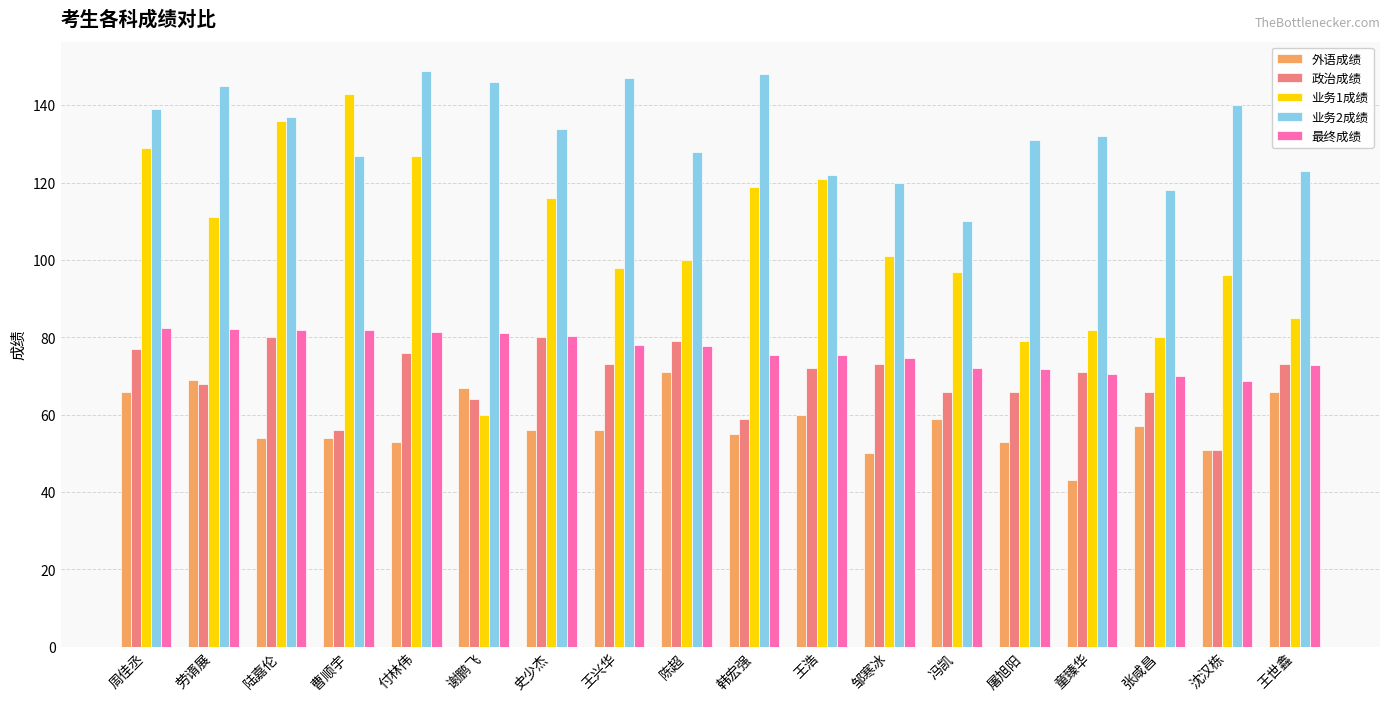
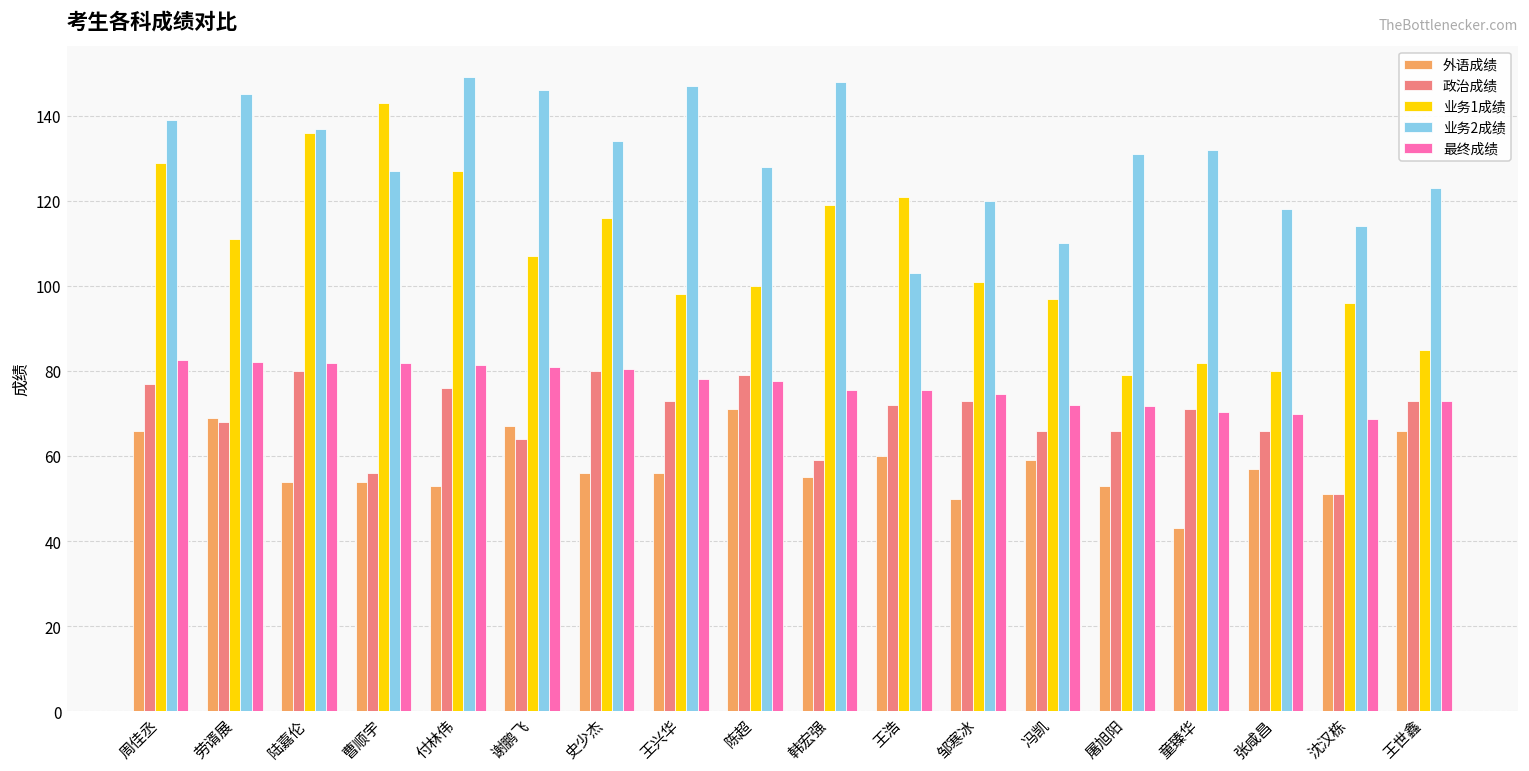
  {
    "业务1成绩": {
      "周佳丞": 129,
      "劳谞展": 111,
      "陆嘉伦": 136,
      "曹顺宇": 143,
      "付林伟": 127,
-     "谢鹏飞": 60,
+     "谢鹏飞": 107,
      "史少杰": 116,
      "王兴华": 98,
      "陈超": 100,
      "韩宏强": 119,
      "王浩": 121,
      "邹寒冰": 101,
      "冯凯": 97,
      "屠旭阳": 79,
      "童臻华": 82,
      "张咸昌": 80,
      "沈汉栋": 96,
      "王世鑫": 85
    },
    "业务2成绩": {
      "周佳丞": 139,
      "劳谞展": 145,
      "陆嘉伦": 137,
      "曹顺宇": 127,
      "付林伟": 149,
      "谢鹏飞": 146,
      "史少杰": 134,
      "王兴华": 147,
      "陈超": 128,
      "韩宏强": 148,
-     "王浩": 122,
+     "王浩": 103,
      "邹寒冰": 120,
      "冯凯": 110,
      "屠旭阳": 131,
      "童臻华": 132,
      "张咸昌": 118,
-     "沈汉栋": 140,
+     "沈汉栋": 114,
      "王世鑫": 123
    }
  }
